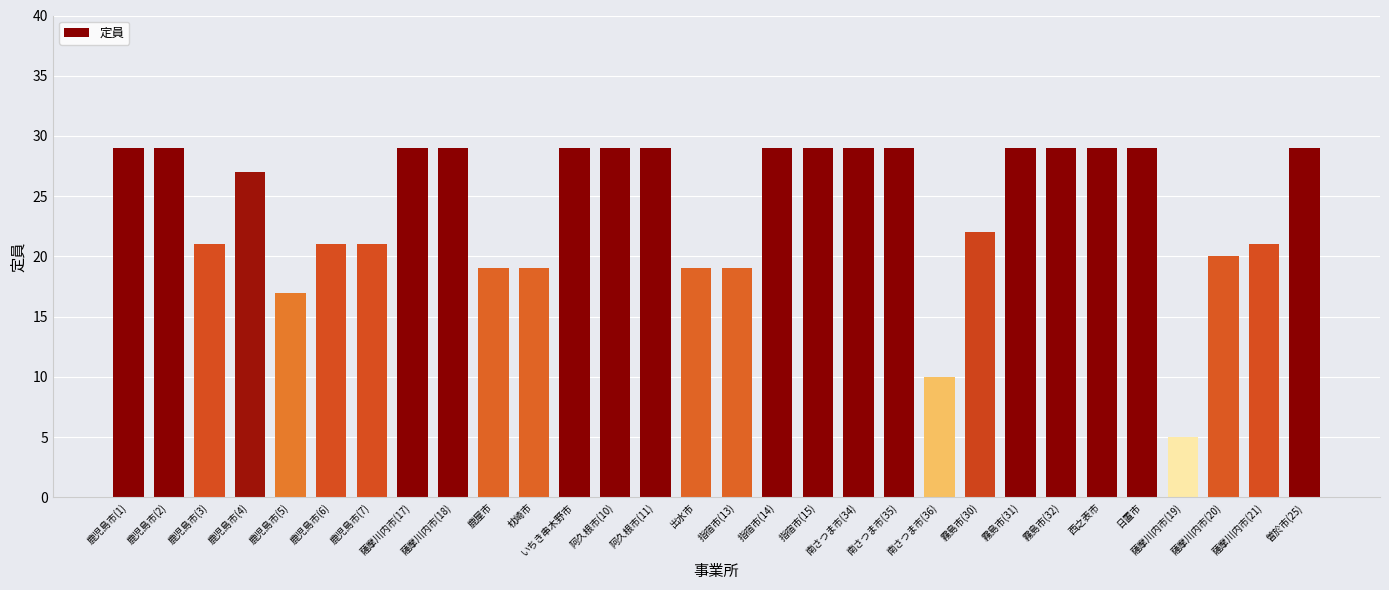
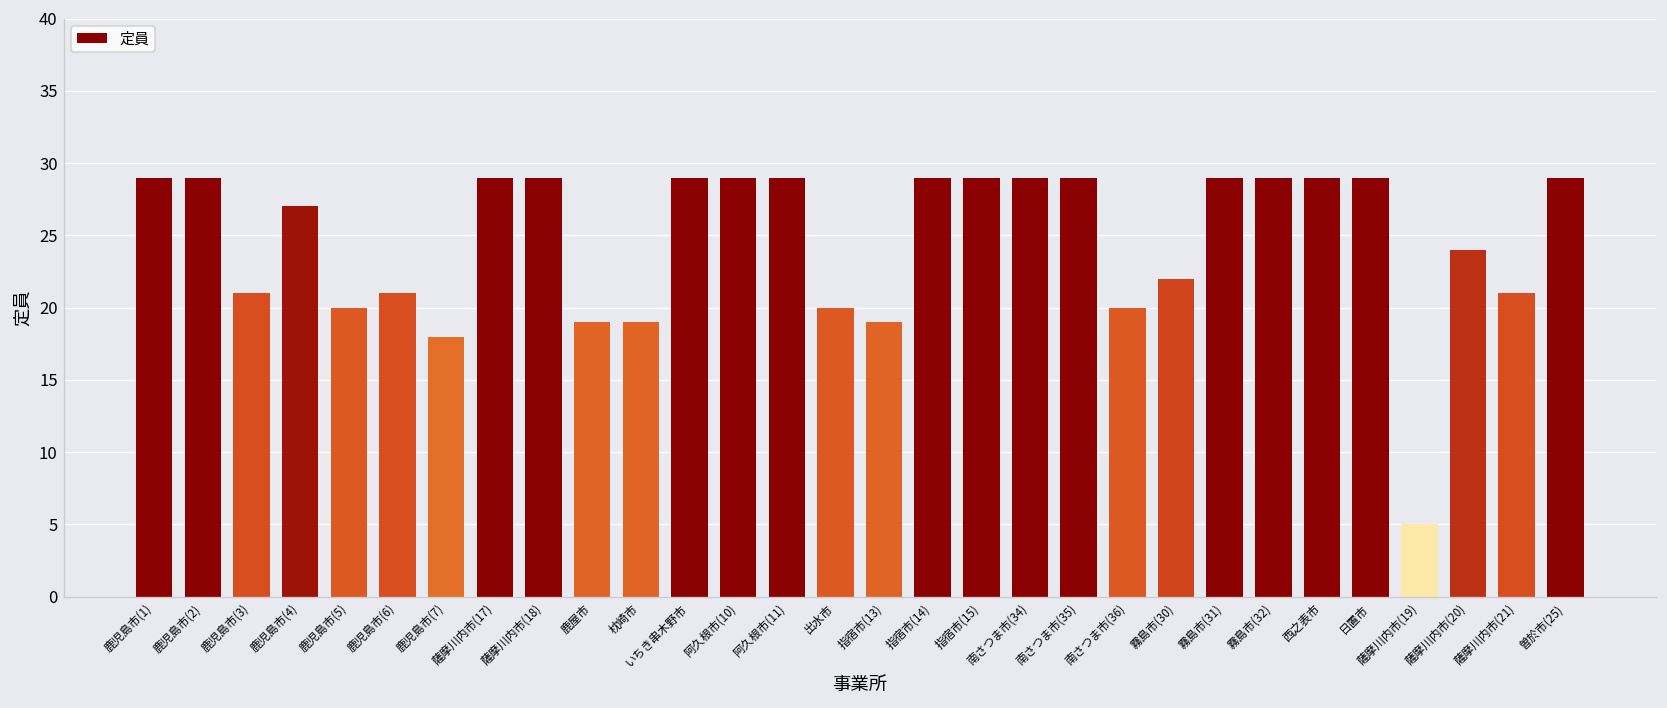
  {
    "鹿児島市(1)": 29,
    "鹿児島市(2)": 29,
    "鹿児島市(3)": 21,
    "鹿児島市(4)": 27,
-   "鹿児島市(5)": 17,
+   "鹿児島市(5)": 20,
    "鹿児島市(6)": 21,
-   "鹿児島市(7)": 21,
+   "鹿児島市(7)": 18,
    "薩摩川内市(17)": 29,
    "薩摩川内市(18)": 29,
    "鹿屋市": 19,
    "枕崎市": 19,
    "いちき串木野市": 29,
    "阿久根市(10)": 29,
    "阿久根市(11)": 29,
-   "出水市": 19,
+   "出水市": 20,
    "指宿市(13)": 19,
    "指宿市(14)": 29,
    "指宿市(15)": 29,
    "南さつま市(34)": 29,
    "南さつま市(35)": 29,
-   "南さつま市(36)": 10,
+   "南さつま市(36)": 20,
    "霧島市(30)": 22,
    "霧島市(31)": 29,
    "霧島市(32)": 29,
    "西之表市": 29,
    "日置市": 29,
    "薩摩川内市(19)": 5,
-   "薩摩川内市(20)": 20,
+   "薩摩川内市(20)": 24,
    "薩摩川内市(21)": 21,
    "曽於市(25)": 29
  }
